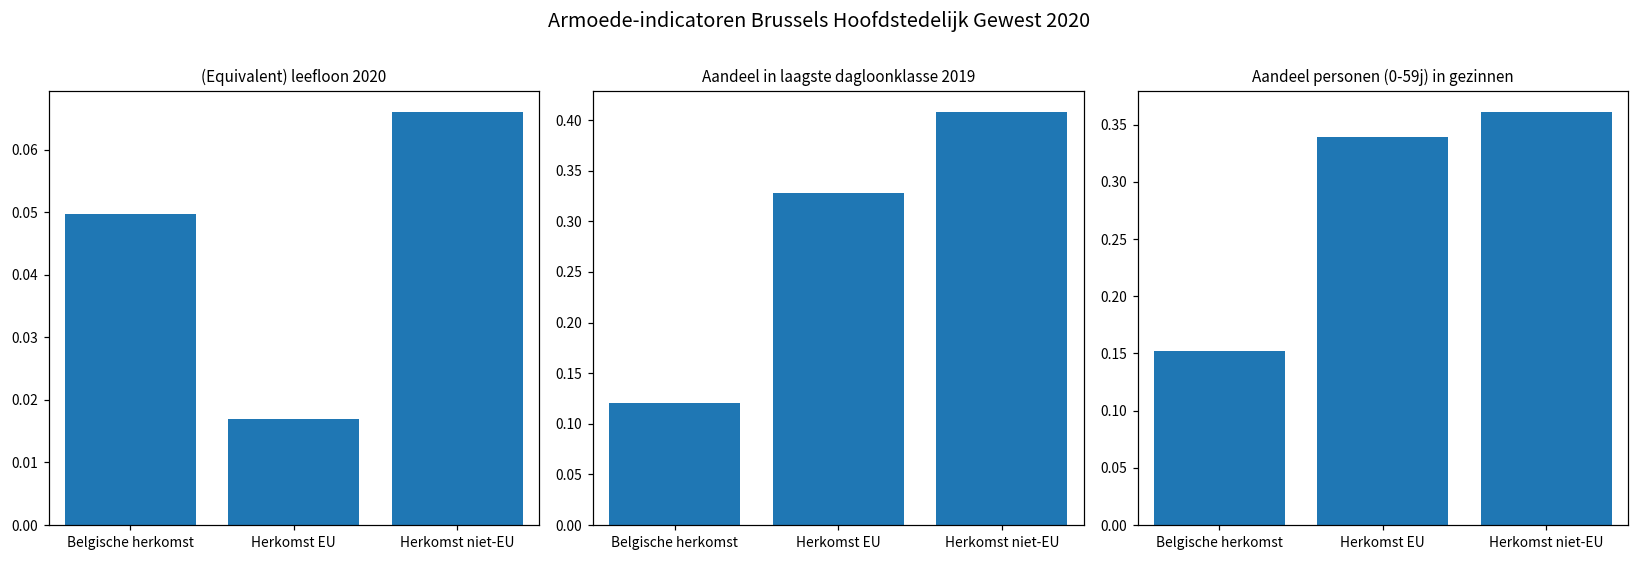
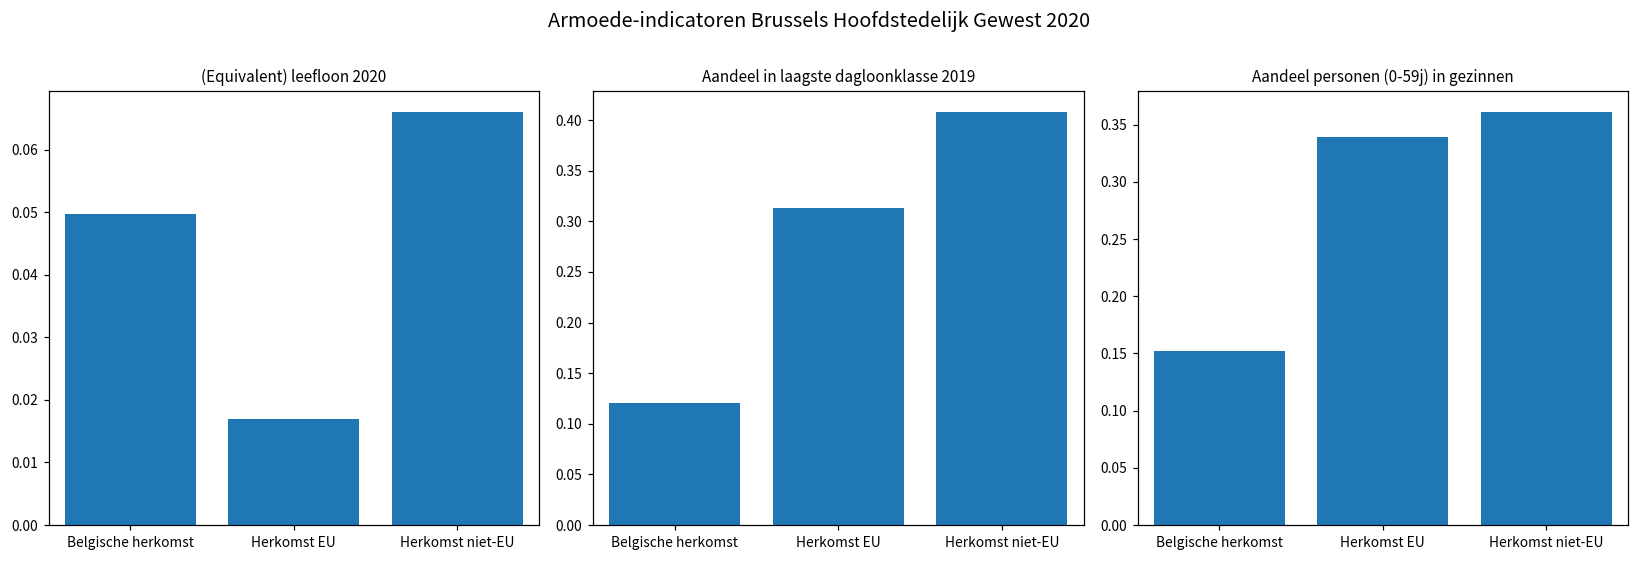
  {
    "(Equivalent) leefloon 2020": {
      "Belgische herkomst": 0.050,
      "Herkomst EU": 0.017,
      "Herkomst niet-EU": 0.066
    },
    "Aandeel in laagste dagloonklasse 2019": {
      "Belgische herkomst": 0.12,
-     "Herkomst EU": 0.33,
+     "Herkomst EU": 0.31,
      "Herkomst niet-EU": 0.41
    },
    "Aandeel personen (0-59j) in gezinnen": {
      "Belgische herkomst": 0.152,
      "Herkomst EU": 0.339,
      "Herkomst niet-EU": 0.361
    }
  }
